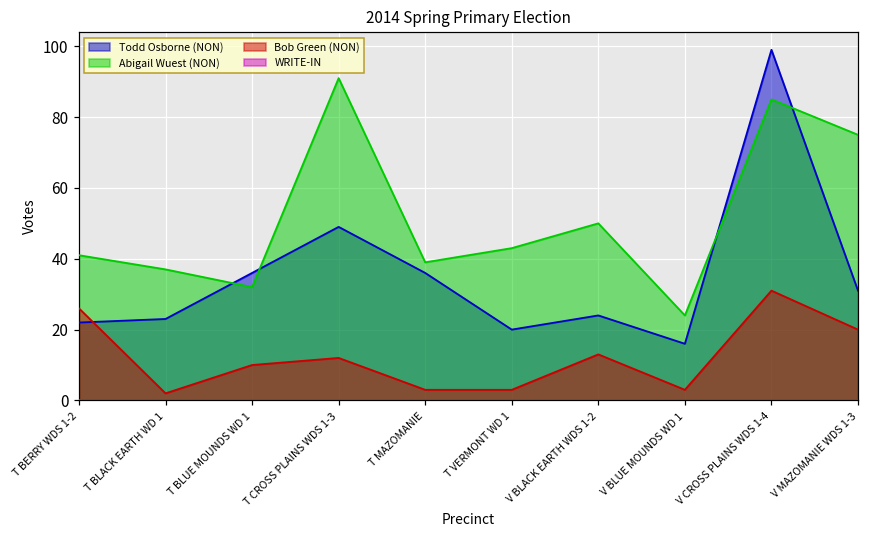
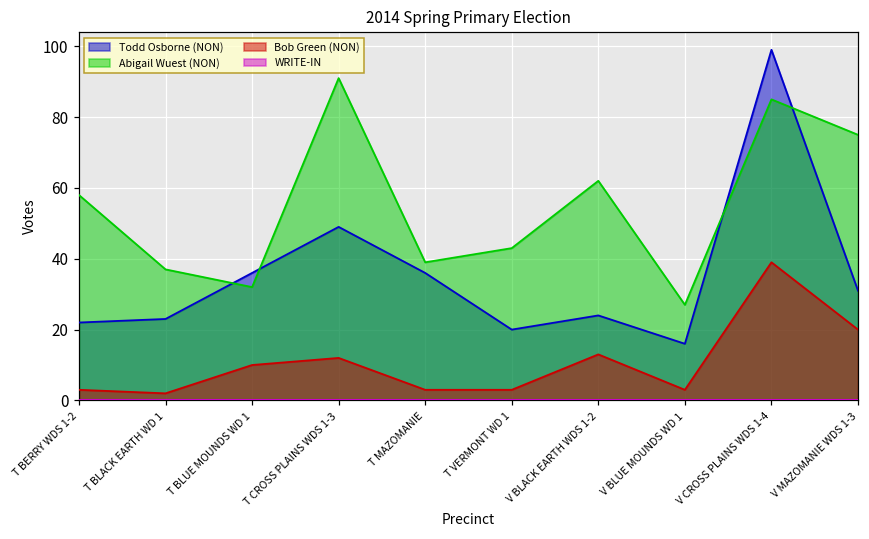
  {
    "Todd Osborne (NON)": {
      "T BERRY WDS 1-2": 22,
      "T BLACK EARTH WD 1": 23,
      "T BLUE MOUNDS WD 1": 36,
      "T CROSS PLAINS WDS 1-3": 49,
      "T MAZOMANIE": 36,
      "T VERMONT WD 1": 20,
      "V BLACK EARTH WDS 1-2": 24,
      "V BLUE MOUNDS WD 1": 16,
      "V CROSS PLAINS WDS 1-4": 99,
      "V MAZOMANIE WDS 1-3": 31
    },
    "Abigail Wuest (NON)": {
-     "T BERRY WDS 1-2": 41,
+     "T BERRY WDS 1-2": 58,
      "T BLACK EARTH WD 1": 37,
      "T BLUE MOUNDS WD 1": 32,
      "T CROSS PLAINS WDS 1-3": 91,
      "T MAZOMANIE": 39,
      "T VERMONT WD 1": 43,
-     "V BLACK EARTH WDS 1-2": 50,
-     "V BLUE MOUNDS WD 1": 24,
+     "V BLACK EARTH WDS 1-2": 62,
+     "V BLUE MOUNDS WD 1": 27,
      "V CROSS PLAINS WDS 1-4": 85,
      "V MAZOMANIE WDS 1-3": 75
    },
    "Bob Green (NON)": {
-     "T BERRY WDS 1-2": 26,
+     "T BERRY WDS 1-2": 3,
      "T BLACK EARTH WD 1": 2,
      "T BLUE MOUNDS WD 1": 10,
      "T CROSS PLAINS WDS 1-3": 12,
      "T MAZOMANIE": 3,
      "T VERMONT WD 1": 3,
      "V BLACK EARTH WDS 1-2": 13,
      "V BLUE MOUNDS WD 1": 3,
-     "V CROSS PLAINS WDS 1-4": 31,
+     "V CROSS PLAINS WDS 1-4": 39,
      "V MAZOMANIE WDS 1-3": 20
    },
    "WRITE-IN": {
      "T BERRY WDS 1-2": 0,
      "T BLACK EARTH WD 1": 0,
      "T BLUE MOUNDS WD 1": 0,
      "T CROSS PLAINS WDS 1-3": 0,
      "T MAZOMANIE": 0,
      "T VERMONT WD 1": 0,
      "V BLACK EARTH WDS 1-2": 0,
      "V BLUE MOUNDS WD 1": 0,
      "V CROSS PLAINS WDS 1-4": 0,
      "V MAZOMANIE WDS 1-3": 0
    }
  }
